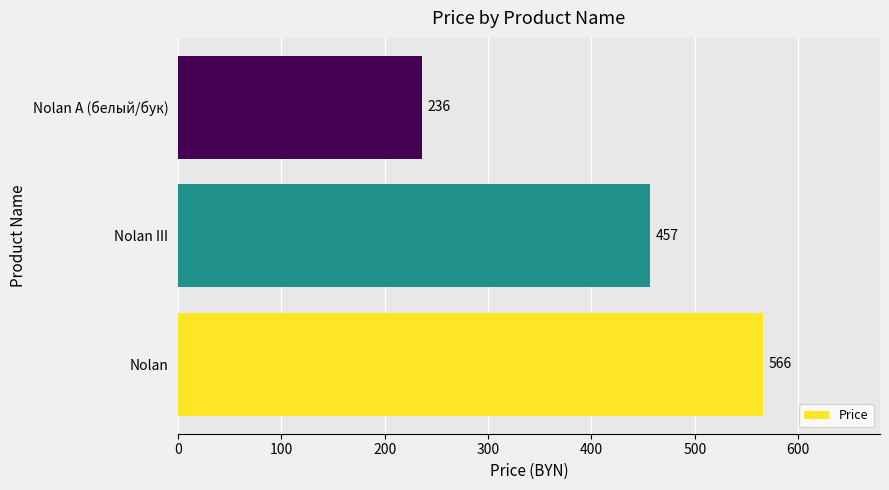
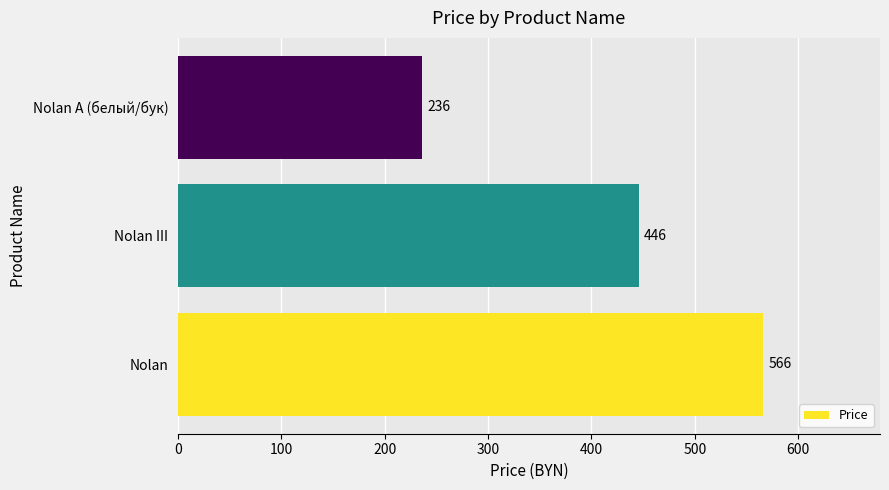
  {
    "Nolan A (белый/бук)": 236,
-   "Nolan III": 457,
+   "Nolan III": 446,
    "Nolan": 566
  }
